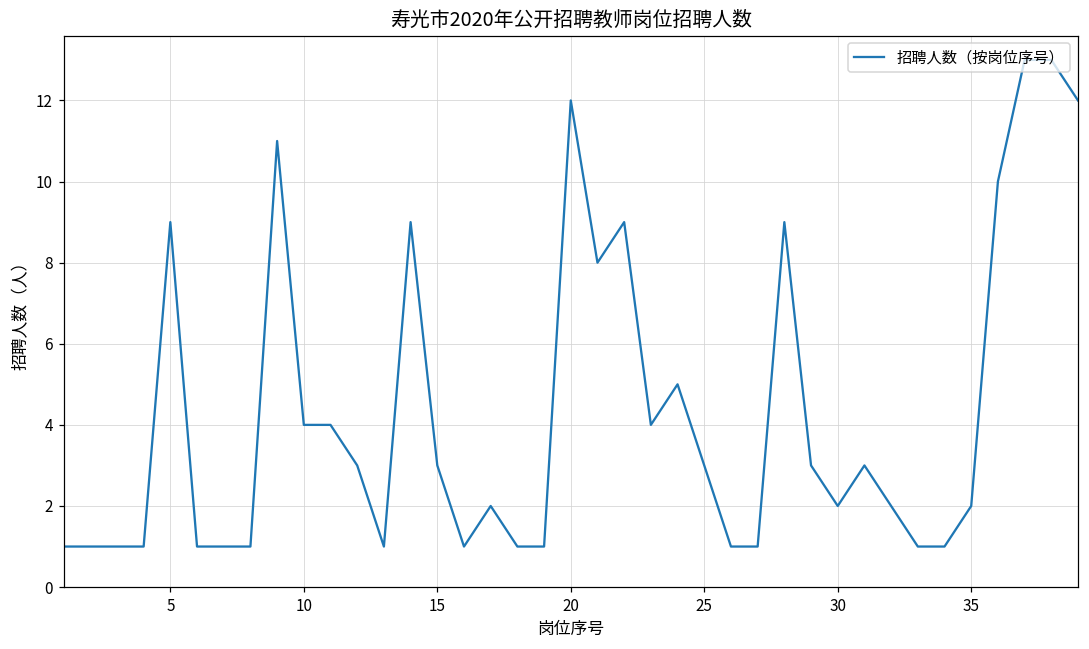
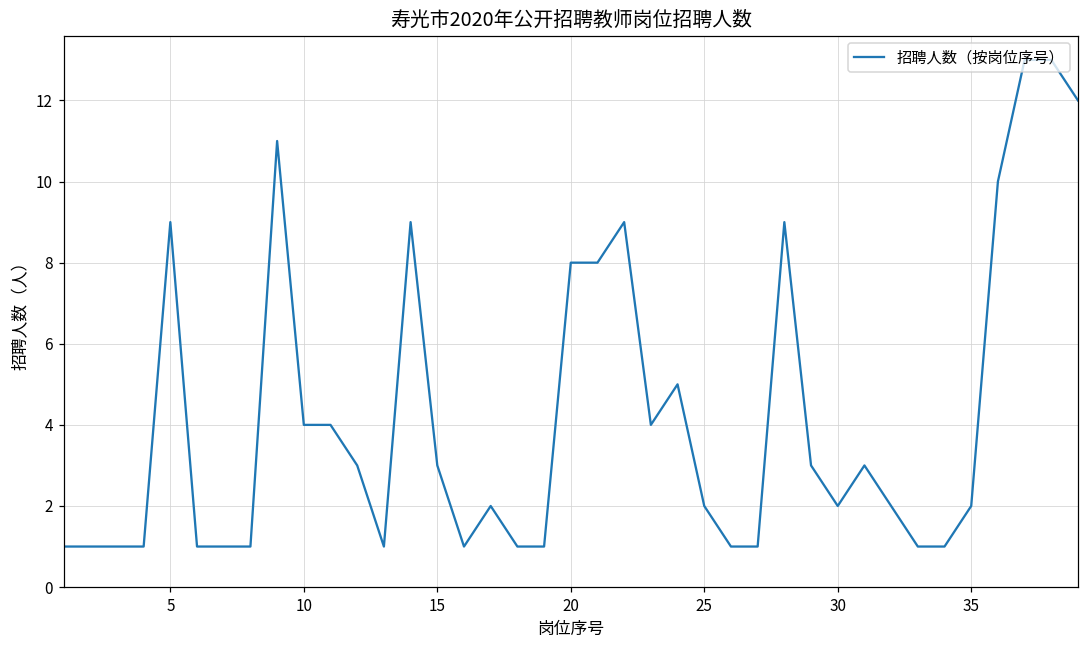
  {
    "5": 9,
    "10": 4,
    "15": 3,
-   "20": 12,
-   "25": 3,
+   "20": 8,
+   "25": 2,
    "30": 2,
    "35": 2
  }
